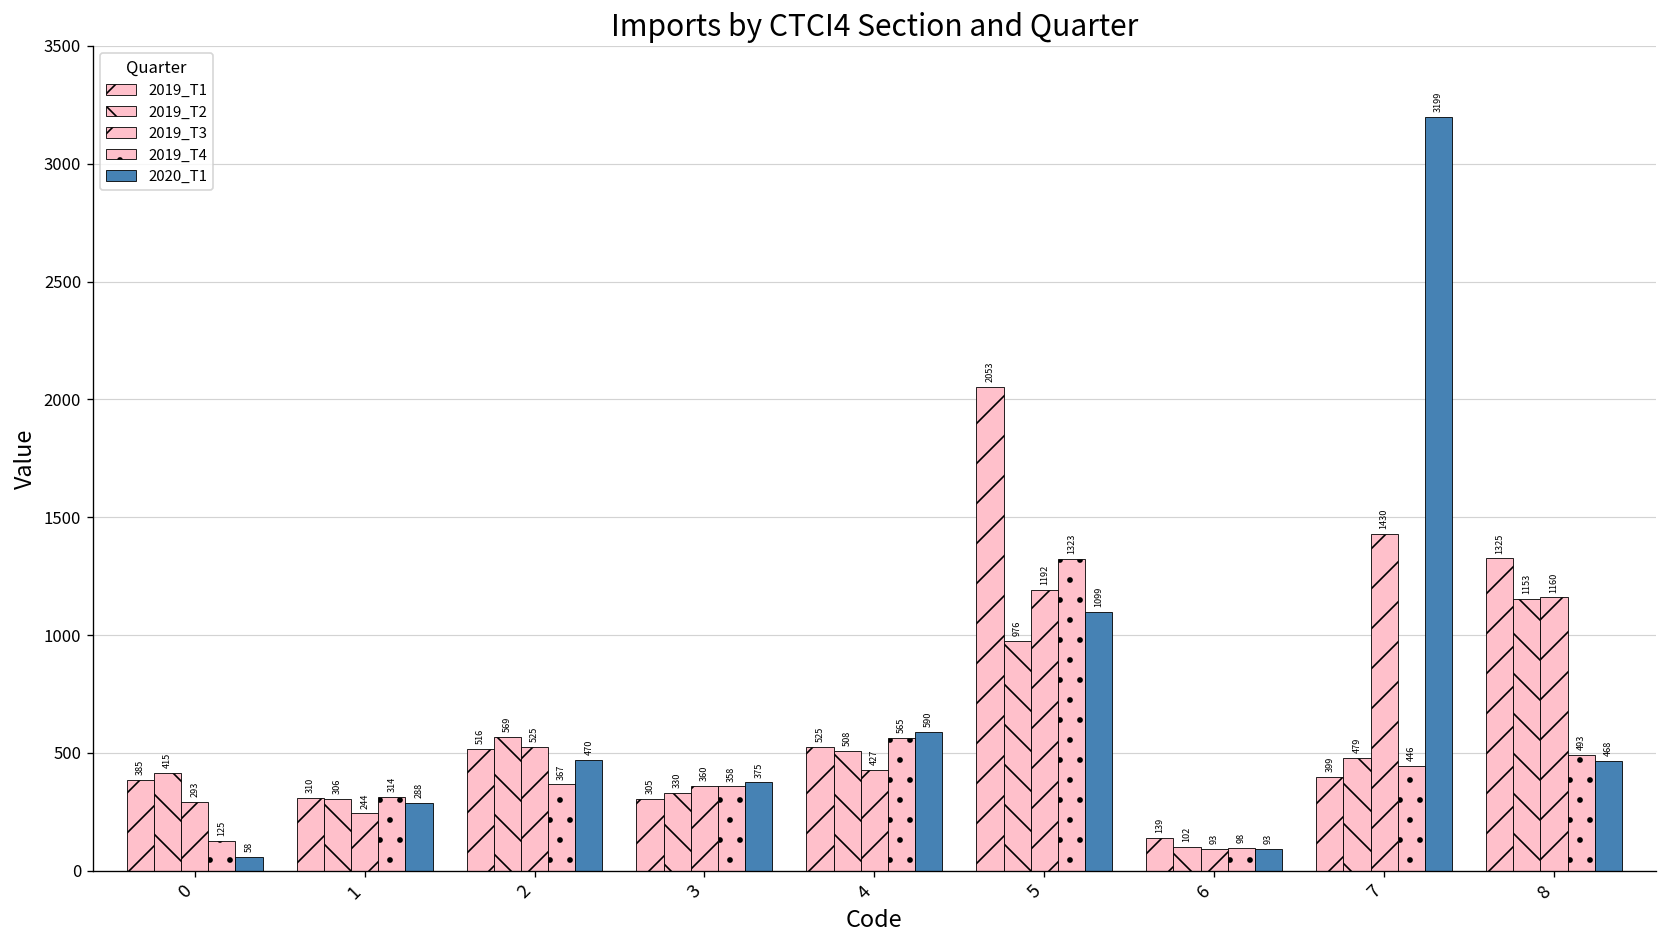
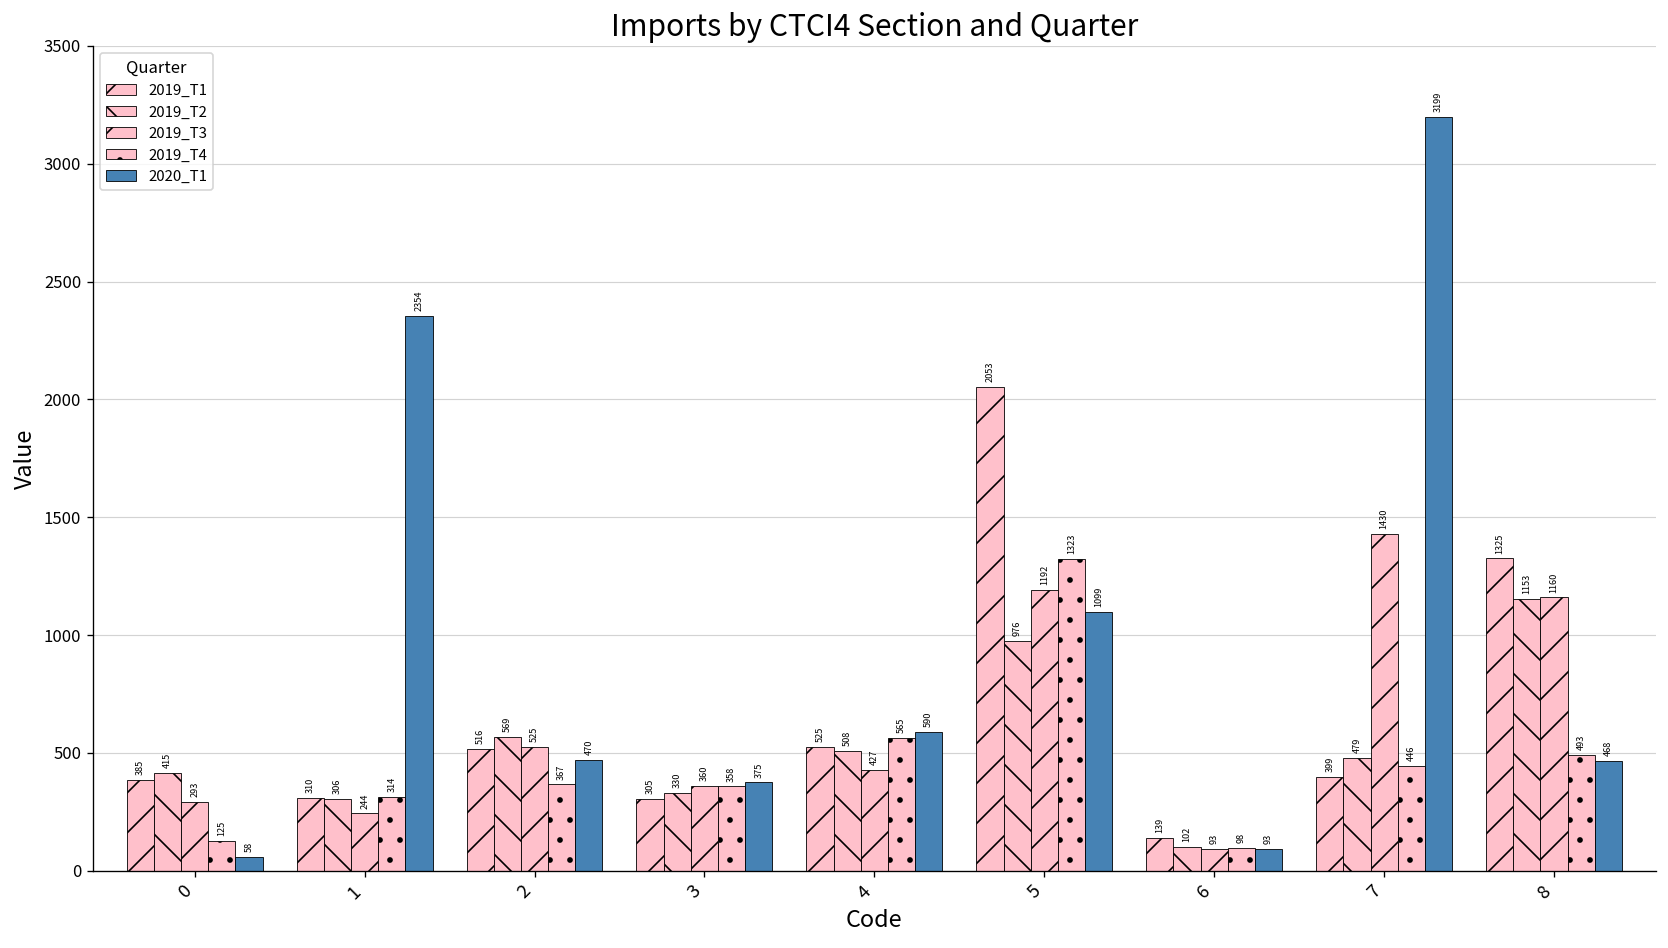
  {
    "2020_T1": {
      "0": 58,
-     "1": 288,
+     "1": 2354,
      "2": 470,
      "3": 375,
      "4": 590,
      "5": 1099,
      "6": 93,
      "7": 3199,
      "8": 468
    }
  }
